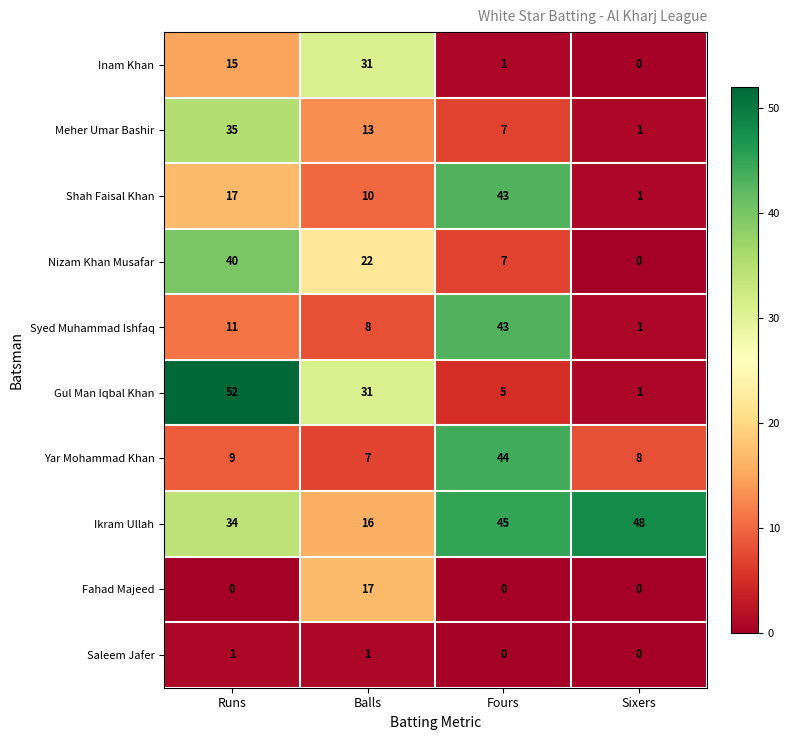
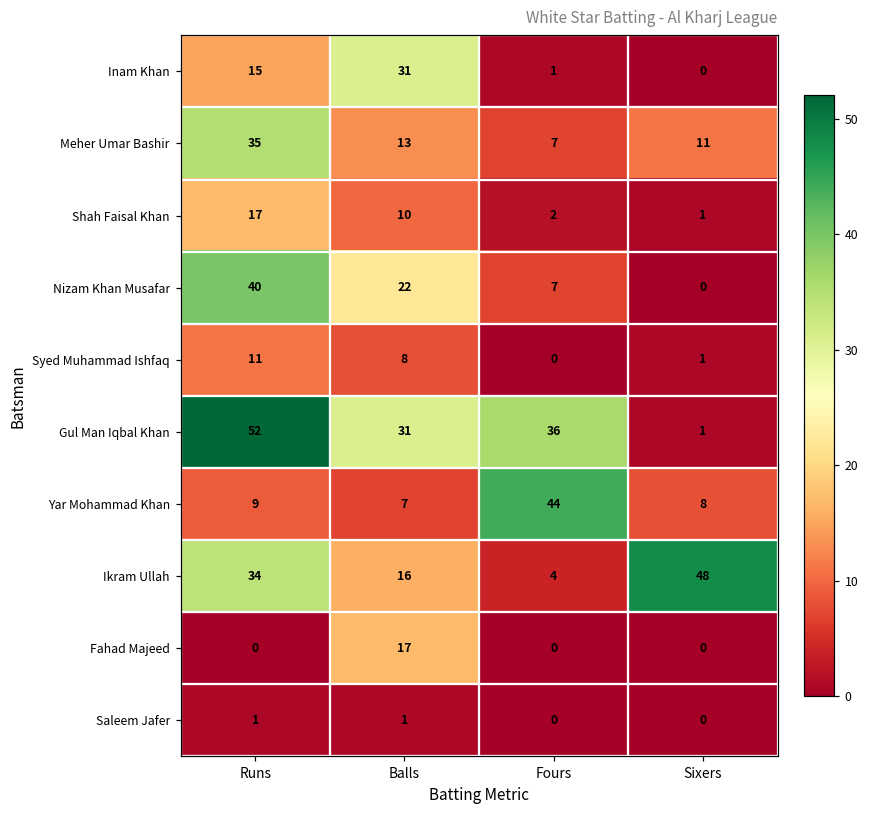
  {
    "Inam Khan": {
      "Runs": 15,
      "Balls": 31,
      "Fours": 1,
      "Sixers": 0
    },
    "Meher Umar Bashir": {
      "Runs": 35,
      "Balls": 13,
      "Fours": 7,
-     "Sixers": 1
+     "Sixers": 11
    },
    "Shah Faisal Khan": {
      "Runs": 17,
      "Balls": 10,
-     "Fours": 43,
+     "Fours": 2,
      "Sixers": 1
    },
    "Nizam Khan Musafar": {
      "Runs": 40,
      "Balls": 22,
      "Fours": 7,
      "Sixers": 0
    },
    "Syed Muhammad Ishfaq": {
      "Runs": 11,
      "Balls": 8,
-     "Fours": 43,
+     "Fours": 0,
      "Sixers": 1
    },
    "Gul Man Iqbal Khan": {
      "Runs": 52,
      "Balls": 31,
-     "Fours": 5,
+     "Fours": 36,
      "Sixers": 1
    },
    "Yar Mohammad Khan": {
      "Runs": 9,
      "Balls": 7,
      "Fours": 44,
      "Sixers": 8
    },
    "Ikram Ullah": {
      "Runs": 34,
      "Balls": 16,
-     "Fours": 45,
+     "Fours": 4,
      "Sixers": 48
    },
    "Fahad Majeed": {
      "Runs": 0,
      "Balls": 17,
      "Fours": 0,
      "Sixers": 0
    },
    "Saleem Jafer": {
      "Runs": 1,
      "Balls": 1,
      "Fours": 0,
      "Sixers": 0
    }
  }
